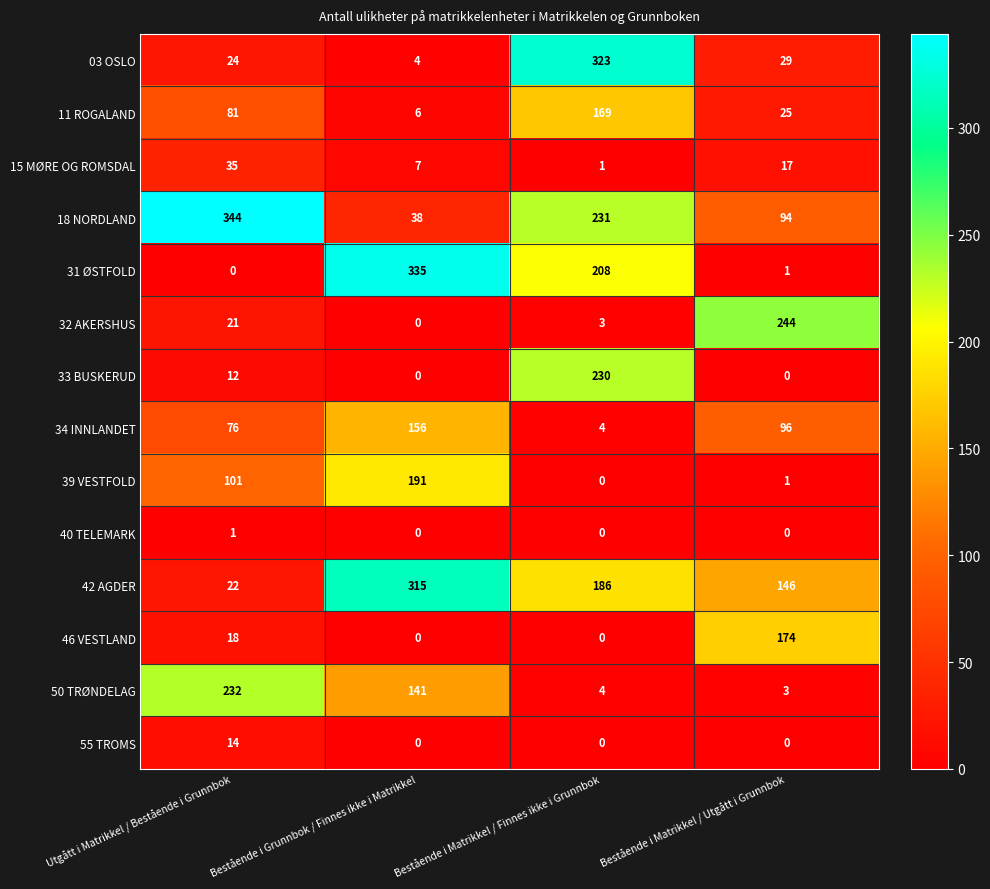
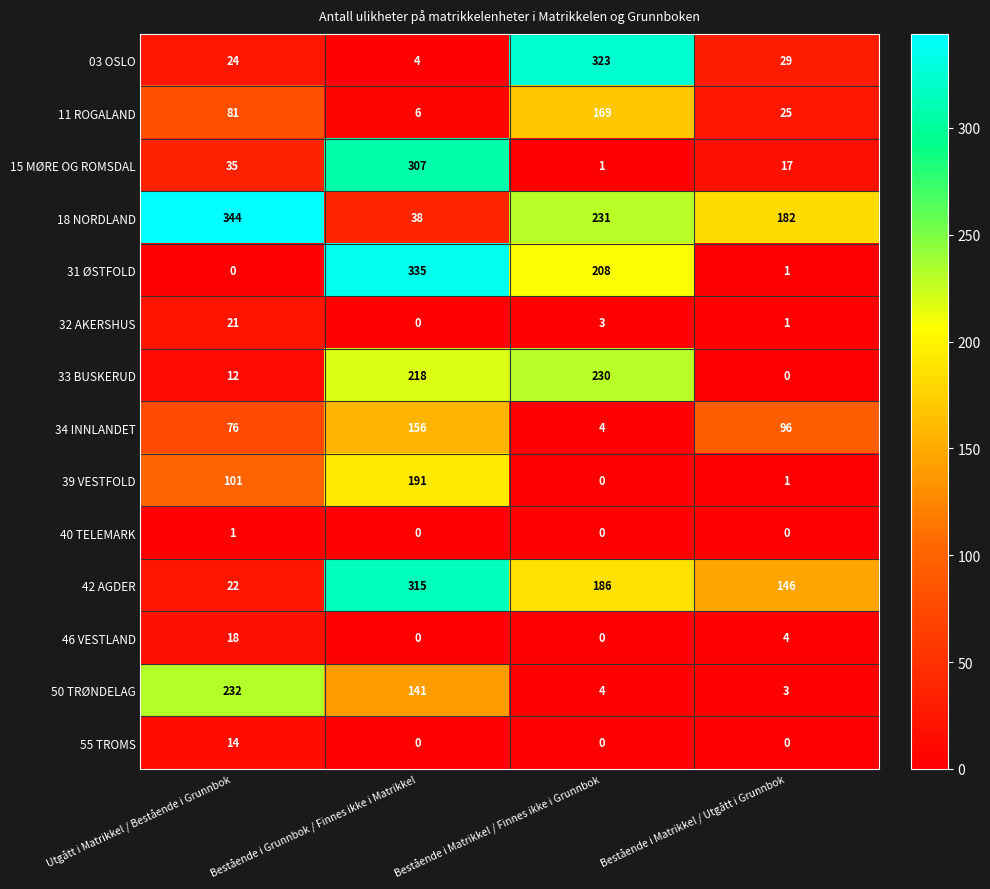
  {
    "03 OSLO": {
      "Utgått i Matrikkel / Bestående i Grunnbok": 24,
      "Bestående i Grunnbok / Finnes ikke i Matrikkel": 4,
      "Bestående i Matrikkel / Finnes ikke i Grunnbok": 323,
      "Bestående i Matrikkel / Utgått i Grunnbok": 29
    },
    "11 ROGALAND": {
      "Utgått i Matrikkel / Bestående i Grunnbok": 81,
      "Bestående i Grunnbok / Finnes ikke i Matrikkel": 6,
      "Bestående i Matrikkel / Finnes ikke i Grunnbok": 169,
      "Bestående i Matrikkel / Utgått i Grunnbok": 25
    },
    "15 MØRE OG ROMSDAL": {
      "Utgått i Matrikkel / Bestående i Grunnbok": 35,
-     "Bestående i Grunnbok / Finnes ikke i Matrikkel": 7,
+     "Bestående i Grunnbok / Finnes ikke i Matrikkel": 307,
      "Bestående i Matrikkel / Finnes ikke i Grunnbok": 1,
      "Bestående i Matrikkel / Utgått i Grunnbok": 17
    },
    "18 NORDLAND": {
      "Utgått i Matrikkel / Bestående i Grunnbok": 344,
      "Bestående i Grunnbok / Finnes ikke i Matrikkel": 38,
      "Bestående i Matrikkel / Finnes ikke i Grunnbok": 231,
-     "Bestående i Matrikkel / Utgått i Grunnbok": 94
+     "Bestående i Matrikkel / Utgått i Grunnbok": 182
    },
    "31 ØSTFOLD": {
      "Utgått i Matrikkel / Bestående i Grunnbok": 0,
      "Bestående i Grunnbok / Finnes ikke i Matrikkel": 335,
      "Bestående i Matrikkel / Finnes ikke i Grunnbok": 208,
      "Bestående i Matrikkel / Utgått i Grunnbok": 1
    },
    "32 AKERSHUS": {
      "Utgått i Matrikkel / Bestående i Grunnbok": 21,
      "Bestående i Grunnbok / Finnes ikke i Matrikkel": 0,
      "Bestående i Matrikkel / Finnes ikke i Grunnbok": 3,
-     "Bestående i Matrikkel / Utgått i Grunnbok": 244
+     "Bestående i Matrikkel / Utgått i Grunnbok": 1
    },
    "33 BUSKERUD": {
      "Utgått i Matrikkel / Bestående i Grunnbok": 12,
-     "Bestående i Grunnbok / Finnes ikke i Matrikkel": 0,
+     "Bestående i Grunnbok / Finnes ikke i Matrikkel": 218,
      "Bestående i Matrikkel / Finnes ikke i Grunnbok": 230,
      "Bestående i Matrikkel / Utgått i Grunnbok": 0
    },
    "34 INNLANDET": {
      "Utgått i Matrikkel / Bestående i Grunnbok": 76,
      "Bestående i Grunnbok / Finnes ikke i Matrikkel": 156,
      "Bestående i Matrikkel / Finnes ikke i Grunnbok": 4,
      "Bestående i Matrikkel / Utgått i Grunnbok": 96
    },
    "39 VESTFOLD": {
      "Utgått i Matrikkel / Bestående i Grunnbok": 101,
      "Bestående i Grunnbok / Finnes ikke i Matrikkel": 191,
      "Bestående i Matrikkel / Finnes ikke i Grunnbok": 0,
      "Bestående i Matrikkel / Utgått i Grunnbok": 1
    },
    "40 TELEMARK": {
      "Utgått i Matrikkel / Bestående i Grunnbok": 1,
      "Bestående i Grunnbok / Finnes ikke i Matrikkel": 0,
      "Bestående i Matrikkel / Finnes ikke i Grunnbok": 0,
      "Bestående i Matrikkel / Utgått i Grunnbok": 0
    },
    "42 AGDER": {
      "Utgått i Matrikkel / Bestående i Grunnbok": 22,
      "Bestående i Grunnbok / Finnes ikke i Matrikkel": 315,
      "Bestående i Matrikkel / Finnes ikke i Grunnbok": 186,
      "Bestående i Matrikkel / Utgått i Grunnbok": 146
    },
    "46 VESTLAND": {
      "Utgått i Matrikkel / Bestående i Grunnbok": 18,
      "Bestående i Grunnbok / Finnes ikke i Matrikkel": 0,
      "Bestående i Matrikkel / Finnes ikke i Grunnbok": 0,
-     "Bestående i Matrikkel / Utgått i Grunnbok": 174
+     "Bestående i Matrikkel / Utgått i Grunnbok": 4
    },
    "50 TRØNDELAG": {
      "Utgått i Matrikkel / Bestående i Grunnbok": 232,
      "Bestående i Grunnbok / Finnes ikke i Matrikkel": 141,
      "Bestående i Matrikkel / Finnes ikke i Grunnbok": 4,
      "Bestående i Matrikkel / Utgått i Grunnbok": 3
    },
    "55 TROMS": {
      "Utgått i Matrikkel / Bestående i Grunnbok": 14,
      "Bestående i Grunnbok / Finnes ikke i Matrikkel": 0,
      "Bestående i Matrikkel / Finnes ikke i Grunnbok": 0,
      "Bestående i Matrikkel / Utgått i Grunnbok": 0
    }
  }
